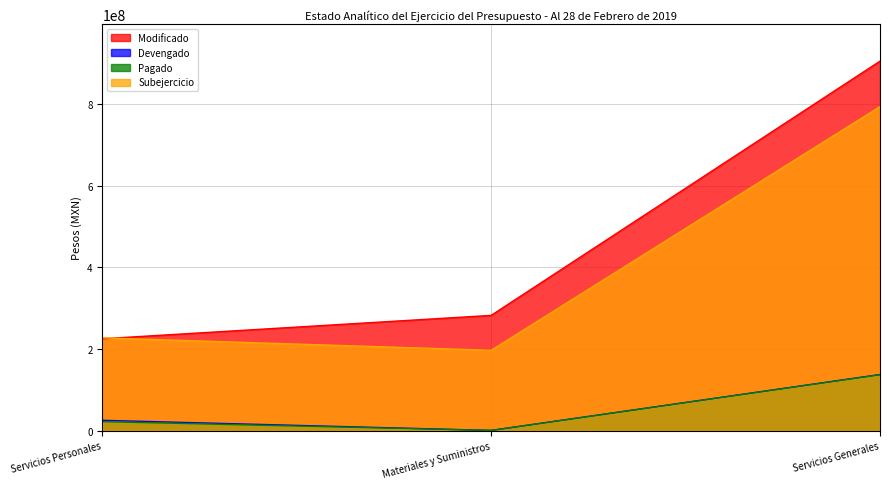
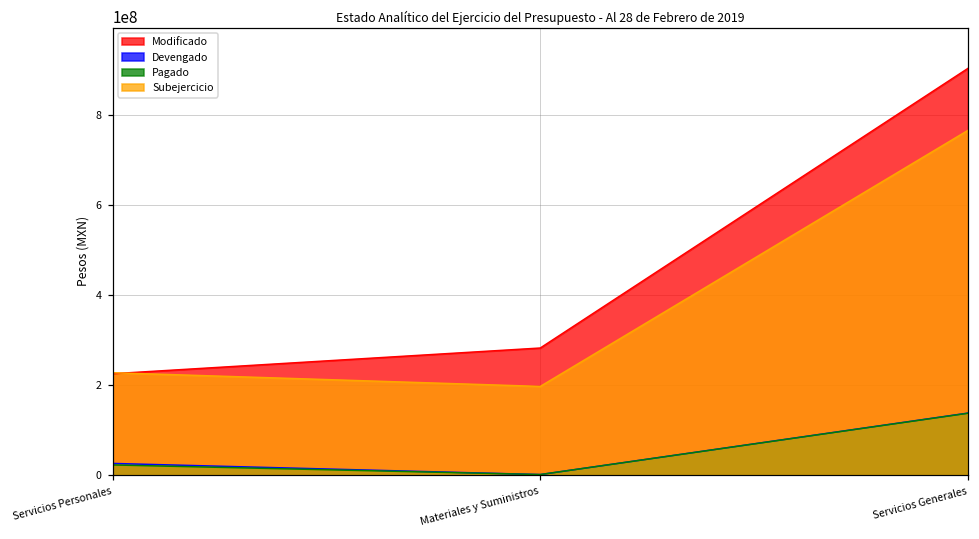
  {
    "Modificado": {
      "Materiales y Suministros": 280000000,
      "Servicios Generales": 900000000
    },
    "Subejercicio": {
      "Materiales y Suministros": 200000000,
-     "Servicios Generales": 790000000
+     "Servicios Generales": 770000000
    }
  }
